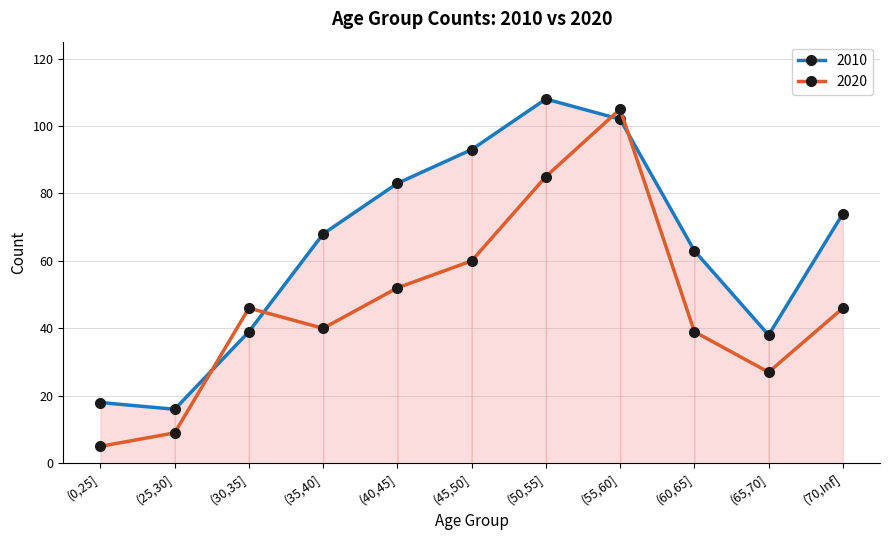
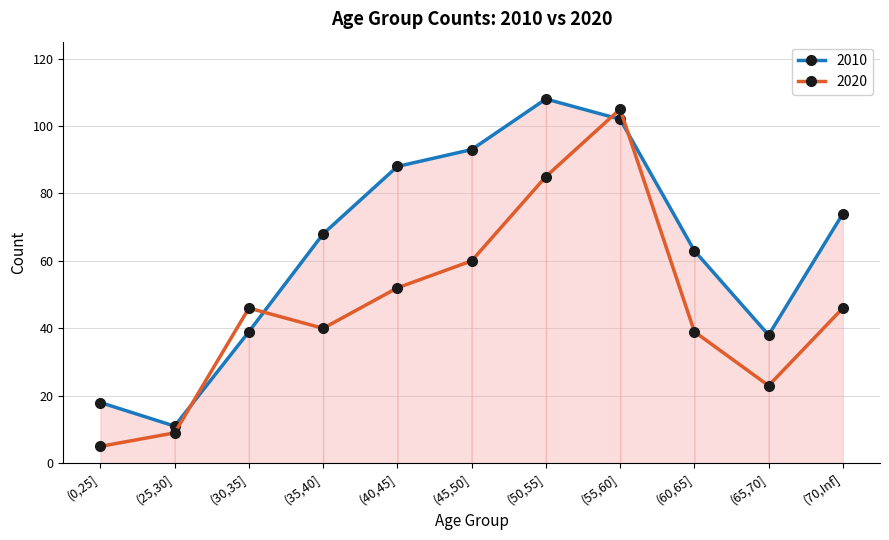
  {
    "2010": {
-     "(25,30]": 16,
-     "(40,45]": 83
+     "(25,30]": 11,
+     "(40,45]": 88
    },
    "2020": {
      "(0,25]": 5,
      "(25,30]": 9,
      "(30,35]": 46,
      "(35,40]": 40,
      "(40,45]": 52,
      "(45,50]": 60,
      "(50,55]": 85,
      "(55,60]": 105,
      "(60,65]": 39,
-     "(65,70]": 27,
+     "(65,70]": 23,
      "(70,Inf]": 46
    }
  }
